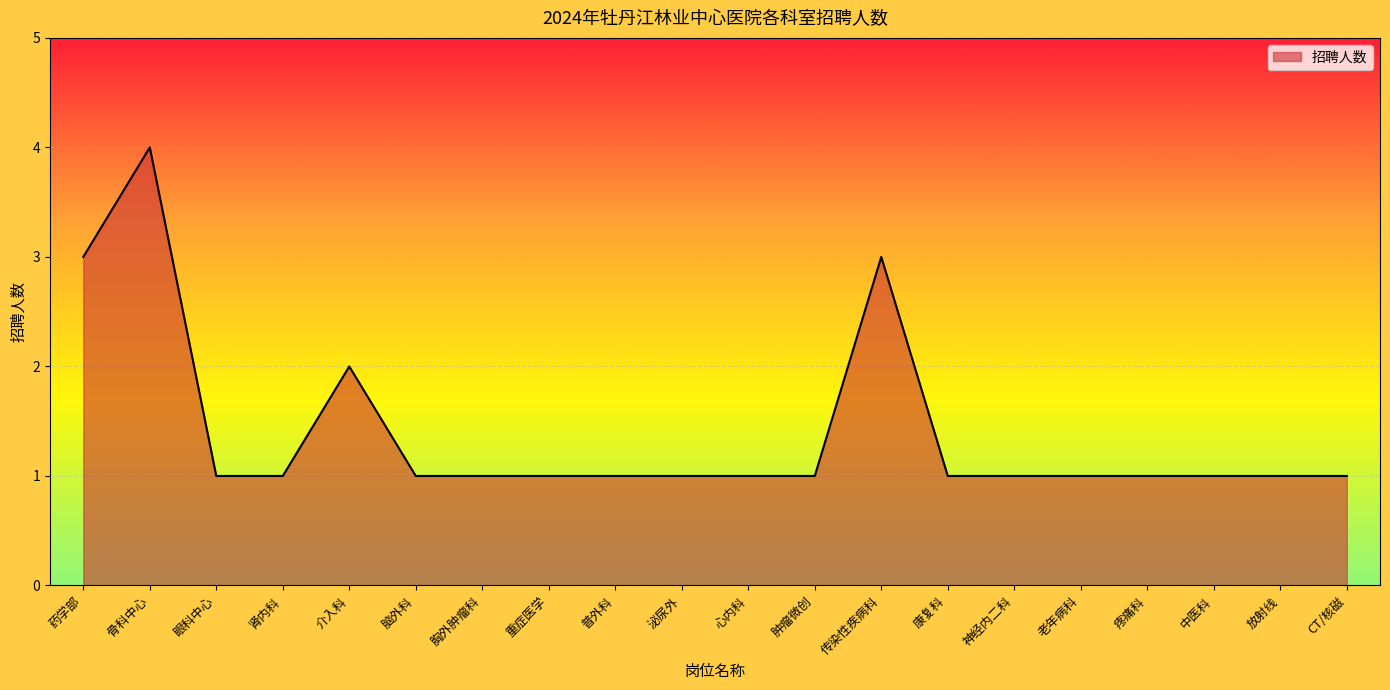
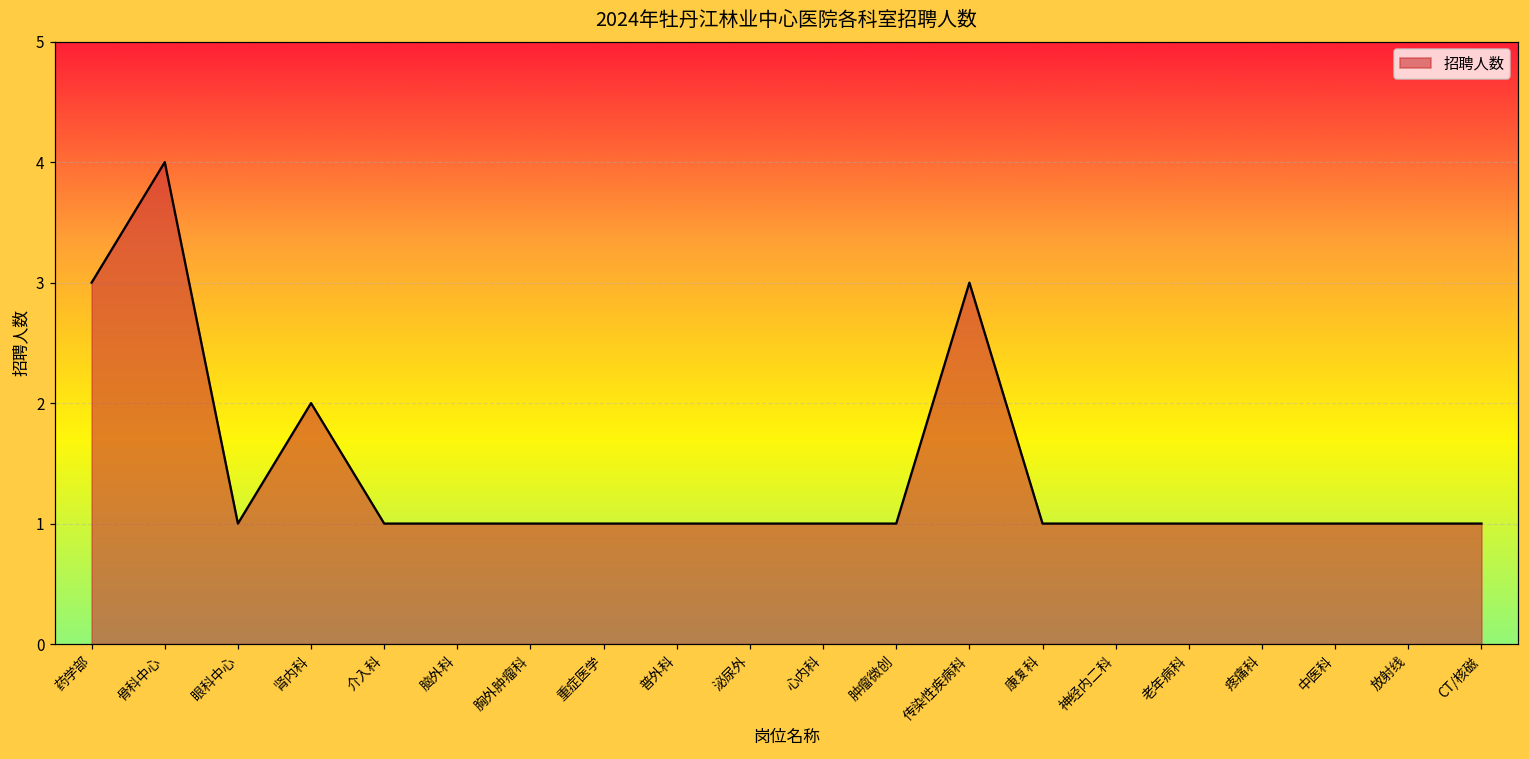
  {
    "药学部": 3,
    "骨科中心": 4,
    "眼科中心": 1,
-   "肾内科": 1,
-   "介入科": 2,
+   "肾内科": 2,
+   "介入科": 1,
    "脑外科": 1,
    "胸外肿瘤科": 1,
    "重症医学": 1,
    "普外科": 1,
    "泌尿外": 1,
    "心内科": 1,
    "肿瘤微创": 1,
    "传染性疾病科": 3,
    "康复科": 1,
    "神经内二科": 1,
    "老年病科": 1,
    "疼痛科": 1,
    "中医科": 1,
    "放射线": 1,
    "CT/核磁": 1
  }
